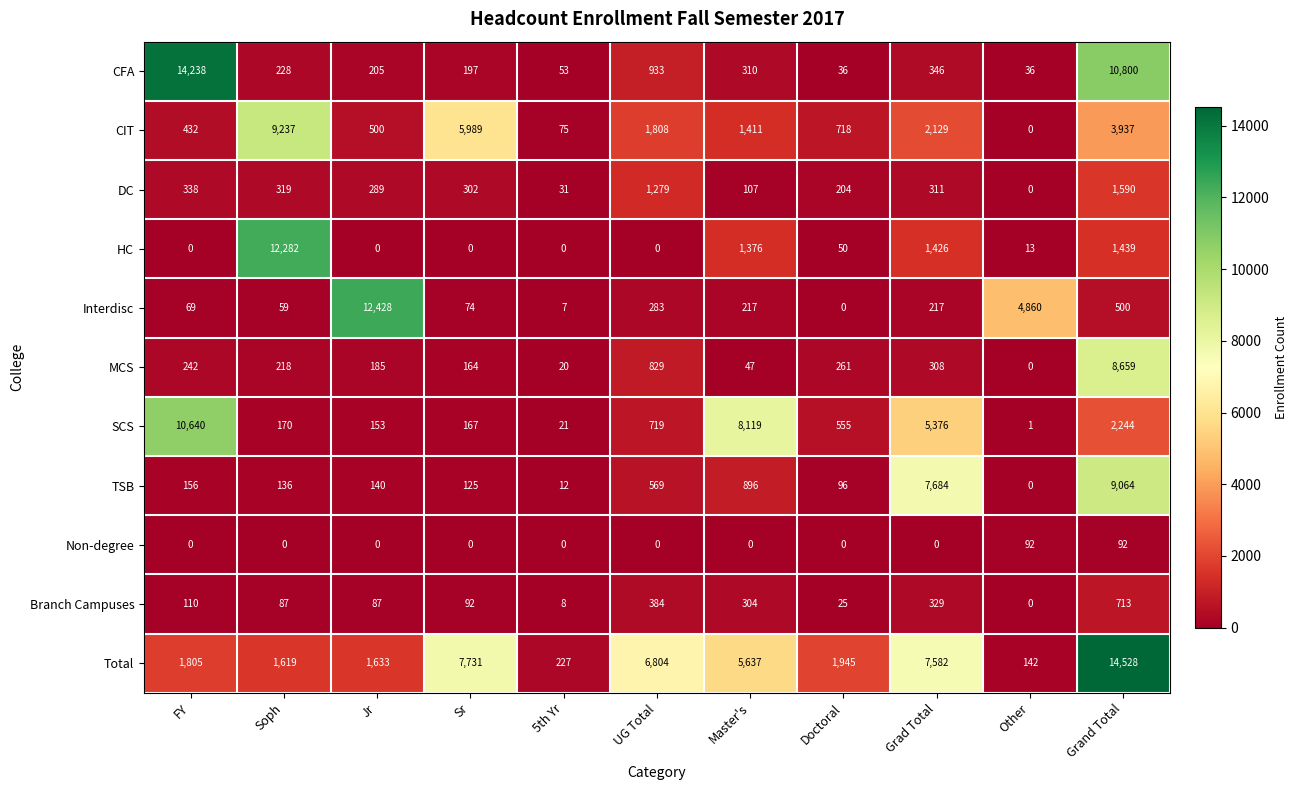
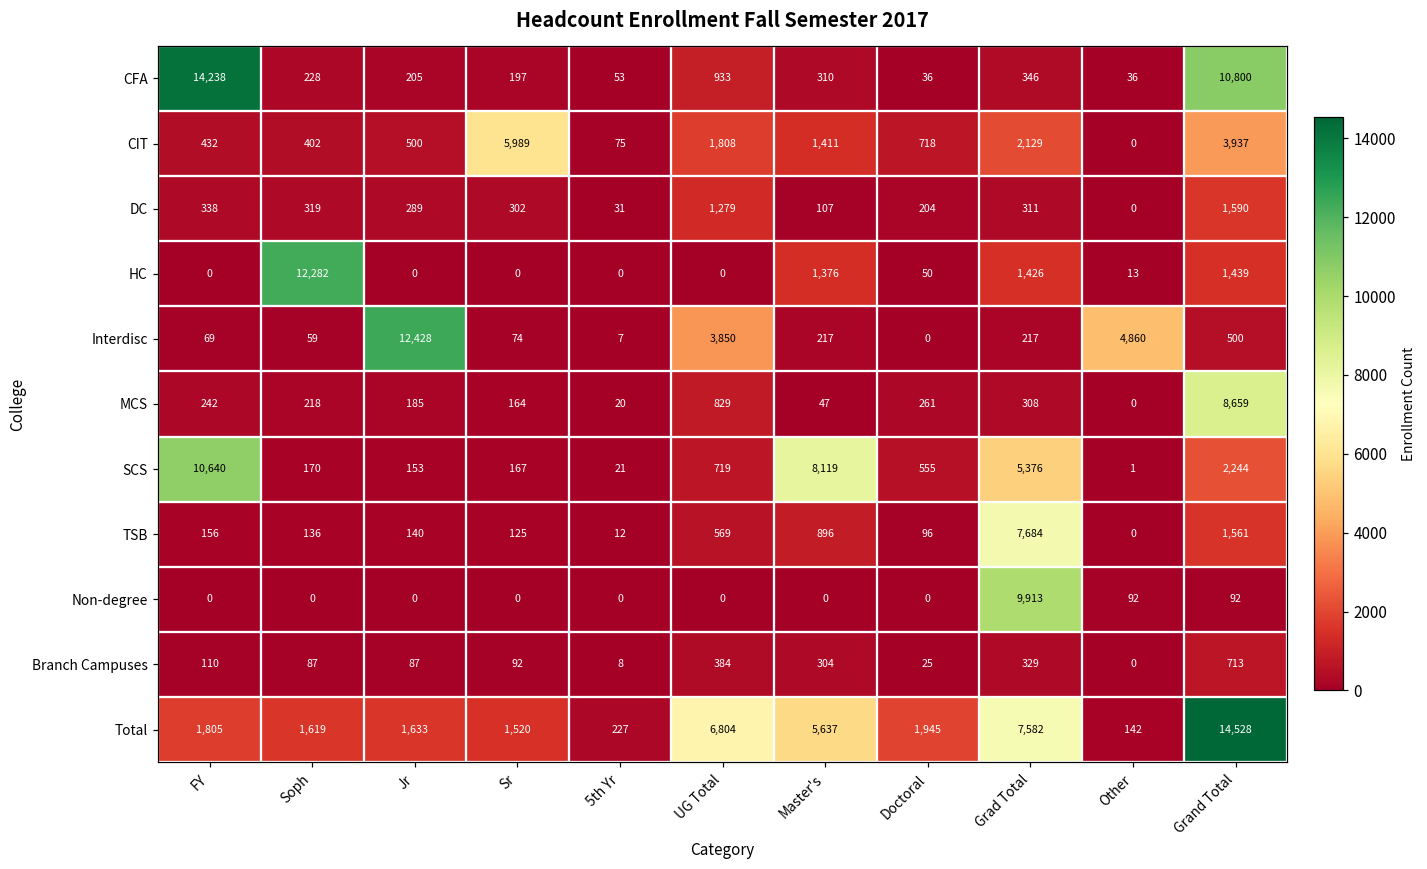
  {
    "CFA": {
      "FY": "14,238",
      "Soph": "228",
      "Jr": "205",
      "Sr": "197",
      "5th Yr": "53",
      "UG Total": "933",
      "Master's": "310",
      "Doctoral": "36",
      "Grad Total": "346",
      "Other": "36",
      "Grand Total": "10,800"
    },
    "CIT": {
      "FY": "432",
-     "Soph": "9,237",
+     "Soph": "402",
      "Jr": "500",
      "Sr": "5,989",
      "5th Yr": "75",
      "UG Total": "1,808",
      "Master's": "1,411",
      "Doctoral": "718",
      "Grad Total": "2,129",
      "Other": "0",
      "Grand Total": "3,937"
    },
    "DC": {
      "FY": "338",
      "Soph": "319",
      "Jr": "289",
      "Sr": "302",
      "5th Yr": "31",
      "UG Total": "1,279",
      "Master's": "107",
      "Doctoral": "204",
      "Grad Total": "311",
      "Other": "0",
      "Grand Total": "1,590"
    },
    "HC": {
      "FY": "0",
      "Soph": "12,282",
      "Jr": "0",
      "Sr": "0",
      "5th Yr": "0",
      "UG Total": "0",
      "Master's": "1,376",
      "Doctoral": "50",
      "Grad Total": "1,426",
      "Other": "13",
      "Grand Total": "1,439"
    },
    "Interdisc": {
      "FY": "69",
      "Soph": "59",
      "Jr": "12,428",
      "Sr": "74",
      "5th Yr": "7",
-     "UG Total": "283",
+     "UG Total": "3,850",
      "Master's": "217",
      "Doctoral": "0",
      "Grad Total": "217",
      "Other": "4,860",
      "Grand Total": "500"
    },
    "MCS": {
      "FY": "242",
      "Soph": "218",
      "Jr": "185",
      "Sr": "164",
      "5th Yr": "20",
      "UG Total": "829",
      "Master's": "47",
      "Doctoral": "261",
      "Grad Total": "308",
      "Other": "0",
      "Grand Total": "8,659"
    },
    "SCS": {
      "FY": "10,640",
      "Soph": "170",
      "Jr": "153",
      "Sr": "167",
      "5th Yr": "21",
      "UG Total": "719",
      "Master's": "8,119",
      "Doctoral": "555",
      "Grad Total": "5,376",
      "Other": "1",
      "Grand Total": "2,244"
    },
    "TSB": {
      "FY": "156",
      "Soph": "136",
      "Jr": "140",
      "Sr": "125",
      "5th Yr": "12",
      "UG Total": "569",
      "Master's": "896",
      "Doctoral": "96",
      "Grad Total": "7,684",
      "Other": "0",
-     "Grand Total": "9,064"
+     "Grand Total": "1,561"
    },
    "Non-degree": {
      "FY": "0",
      "Soph": "0",
      "Jr": "0",
      "Sr": "0",
      "5th Yr": "0",
      "UG Total": "0",
      "Master's": "0",
      "Doctoral": "0",
-     "Grad Total": "0",
+     "Grad Total": "9,913",
      "Other": "92",
      "Grand Total": "92"
    },
    "Branch Campuses": {
      "FY": "110",
      "Soph": "87",
      "Jr": "87",
      "Sr": "92",
      "5th Yr": "8",
      "UG Total": "384",
      "Master's": "304",
      "Doctoral": "25",
      "Grad Total": "329",
      "Other": "0",
      "Grand Total": "713"
    },
    "Total": {
      "FY": "1,805",
      "Soph": "1,619",
      "Jr": "1,633",
-     "Sr": "7,731",
+     "Sr": "1,520",
      "5th Yr": "227",
      "UG Total": "6,804",
      "Master's": "5,637",
      "Doctoral": "1,945",
      "Grad Total": "7,582",
      "Other": "142",
      "Grand Total": "14,528"
    }
  }
